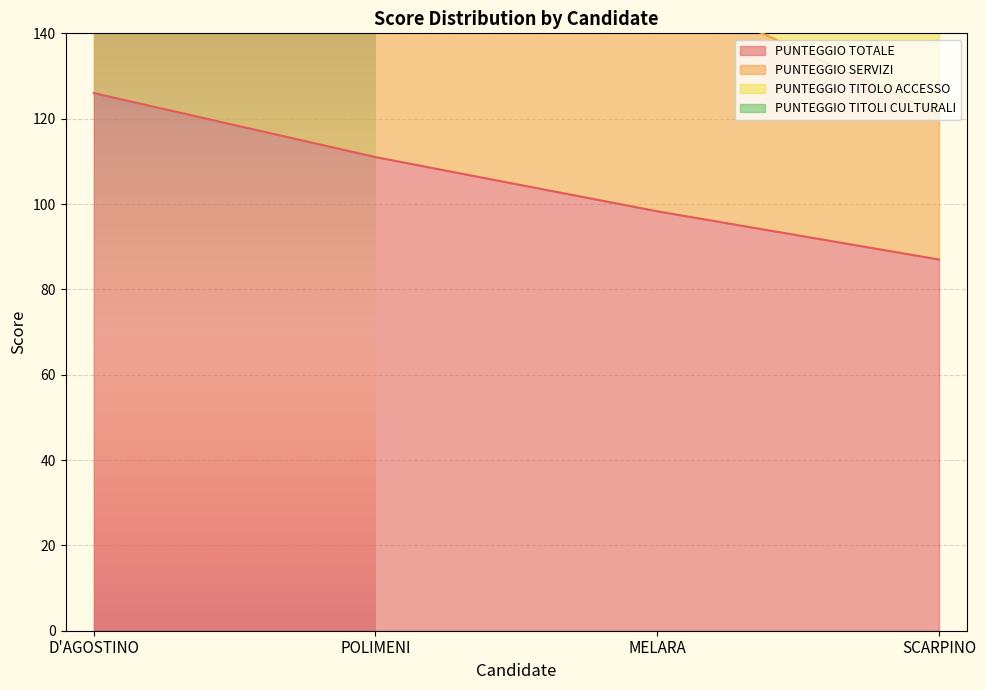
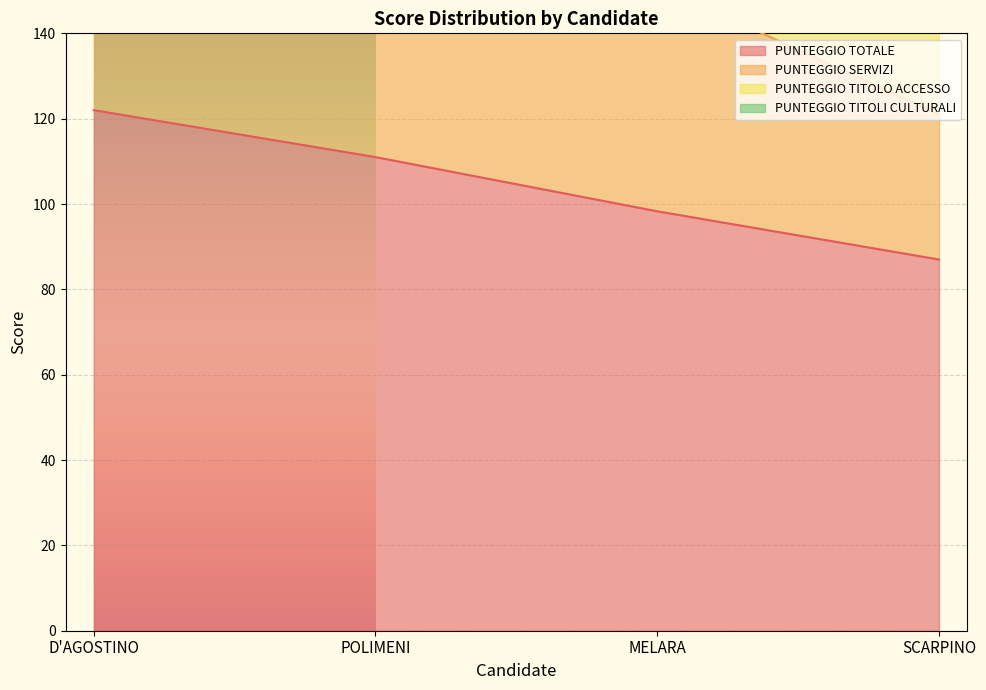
  {
    "PUNTEGGIO TOTALE": {
-     "D'AGOSTINO": 126,
+     "D'AGOSTINO": 122,
      "POLIMENI": 111,
      "MELARA": 98,
      "SCARPINO": 87
    }
  }
